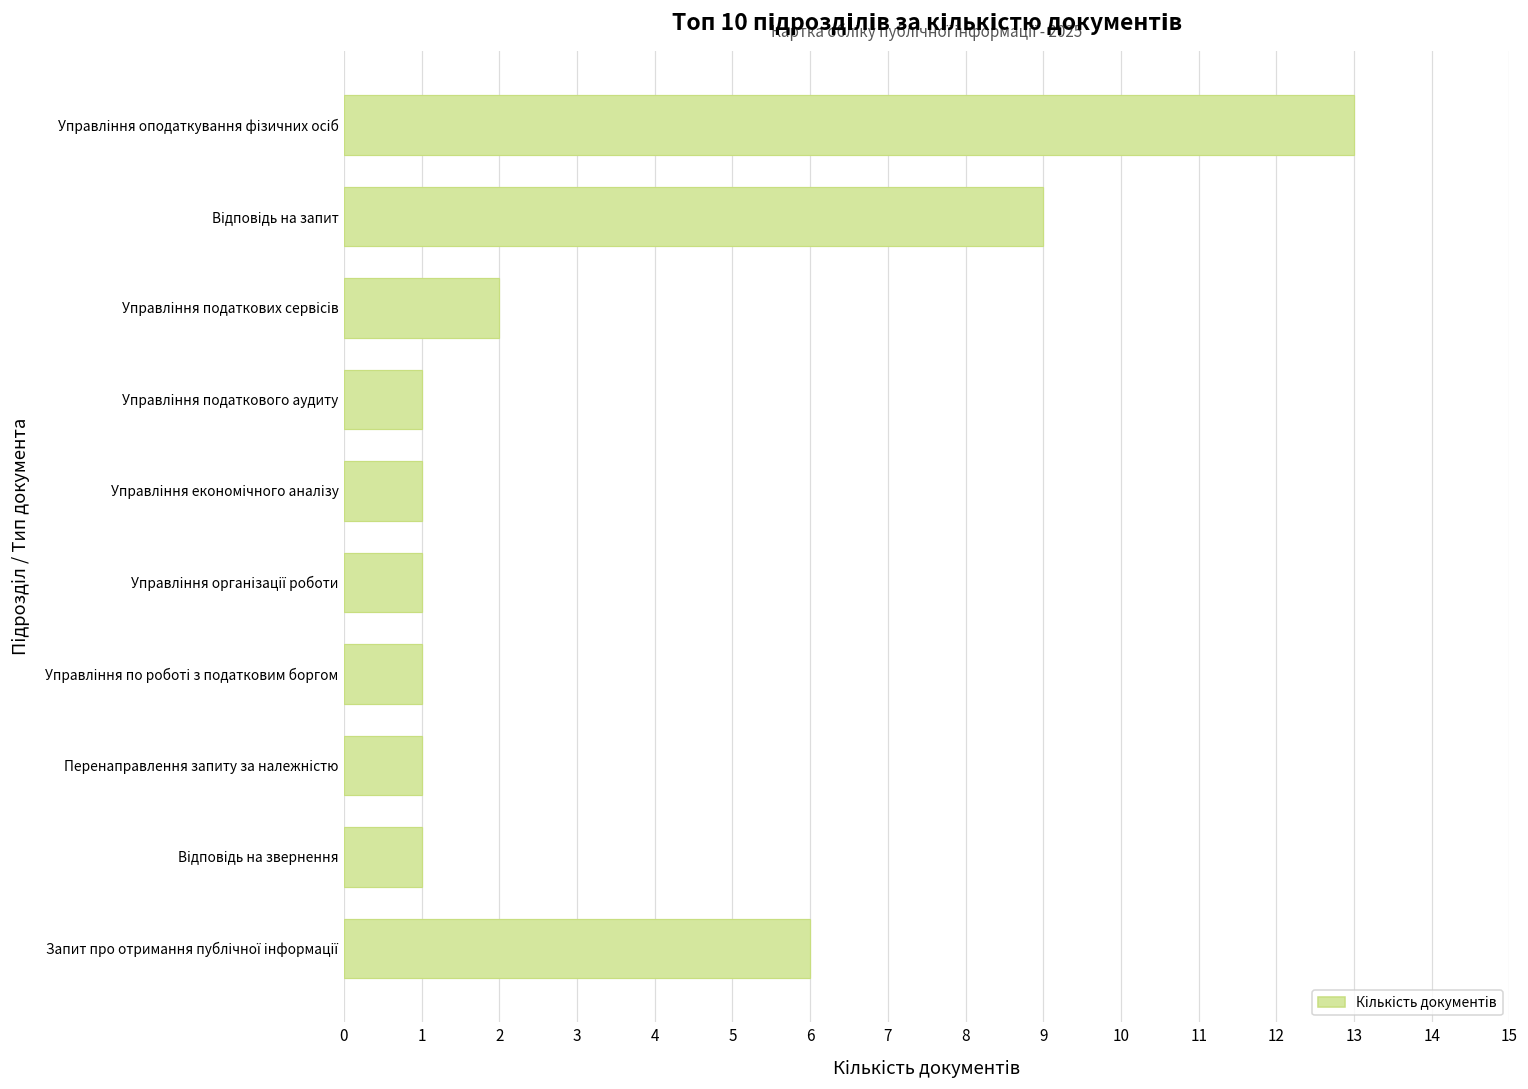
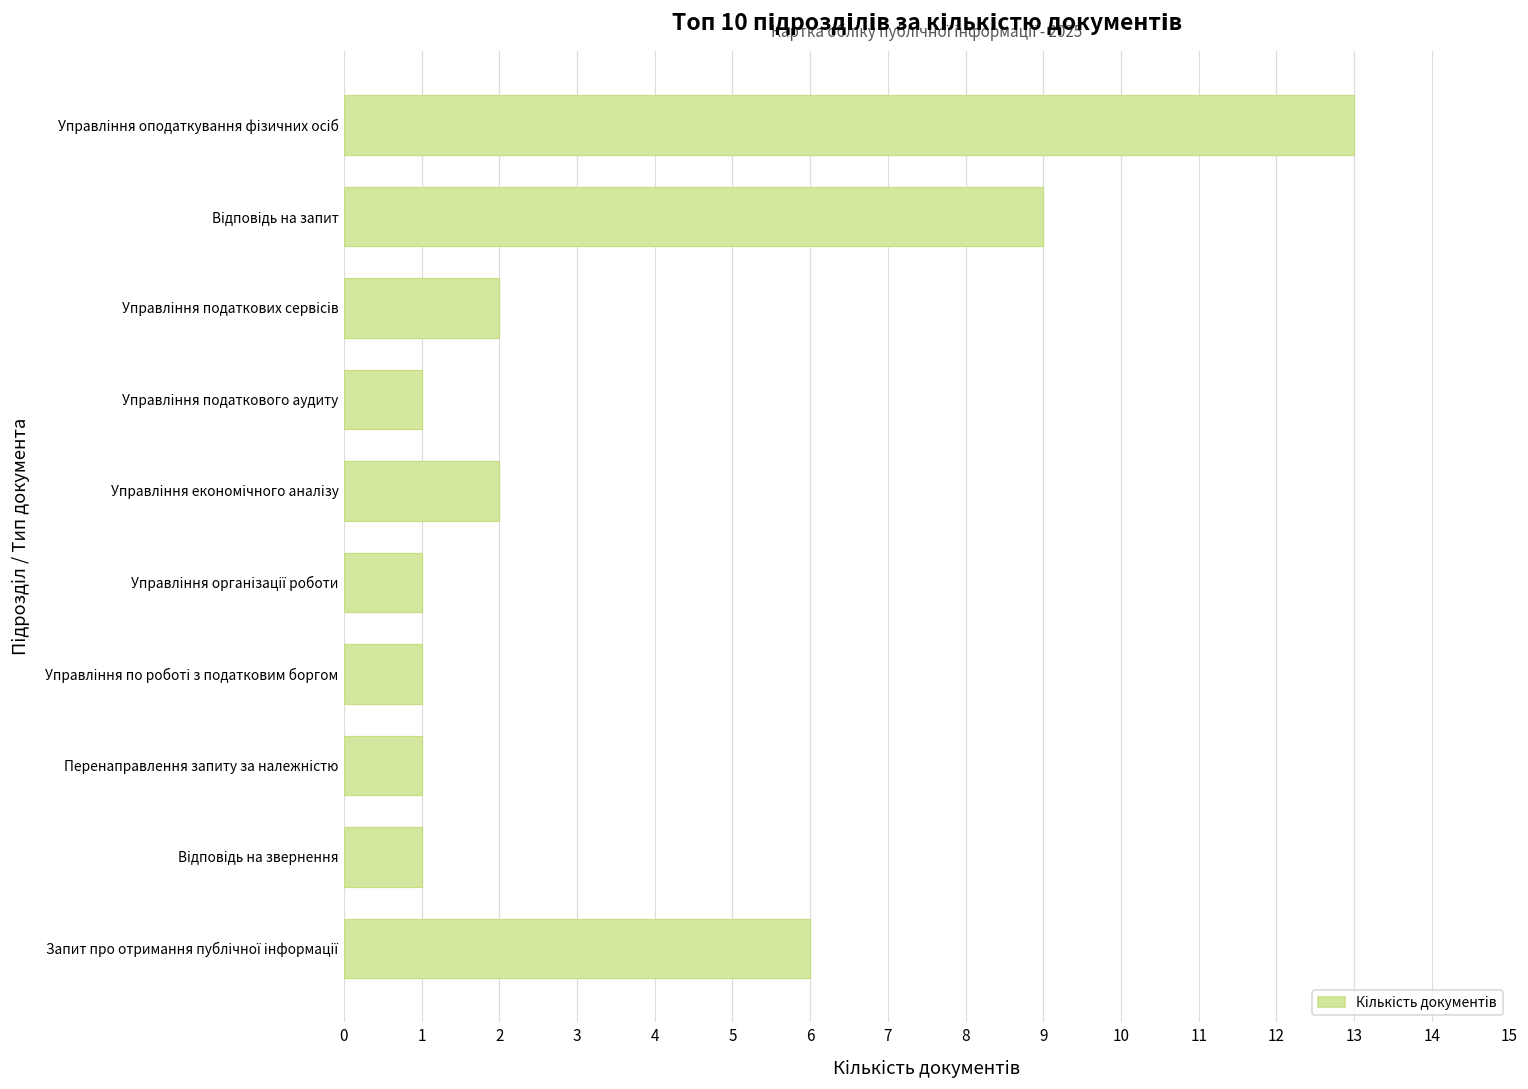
  {
    "Управління оподаткування фізичних осіб": 13,
    "Відповідь на запит": 9,
    "Управління податкових сервісів": 2,
    "Управління податкового аудиту": 1,
-   "Управління економічного аналізу": 1,
+   "Управління економічного аналізу": 2,
    "Управління організації роботи": 1,
    "Управління по роботі з податковим боргом": 1,
    "Перенаправлення запиту за належністю": 1,
    "Відповідь на звернення": 1,
    "Запит про отримання публічної інформації": 6
  }
